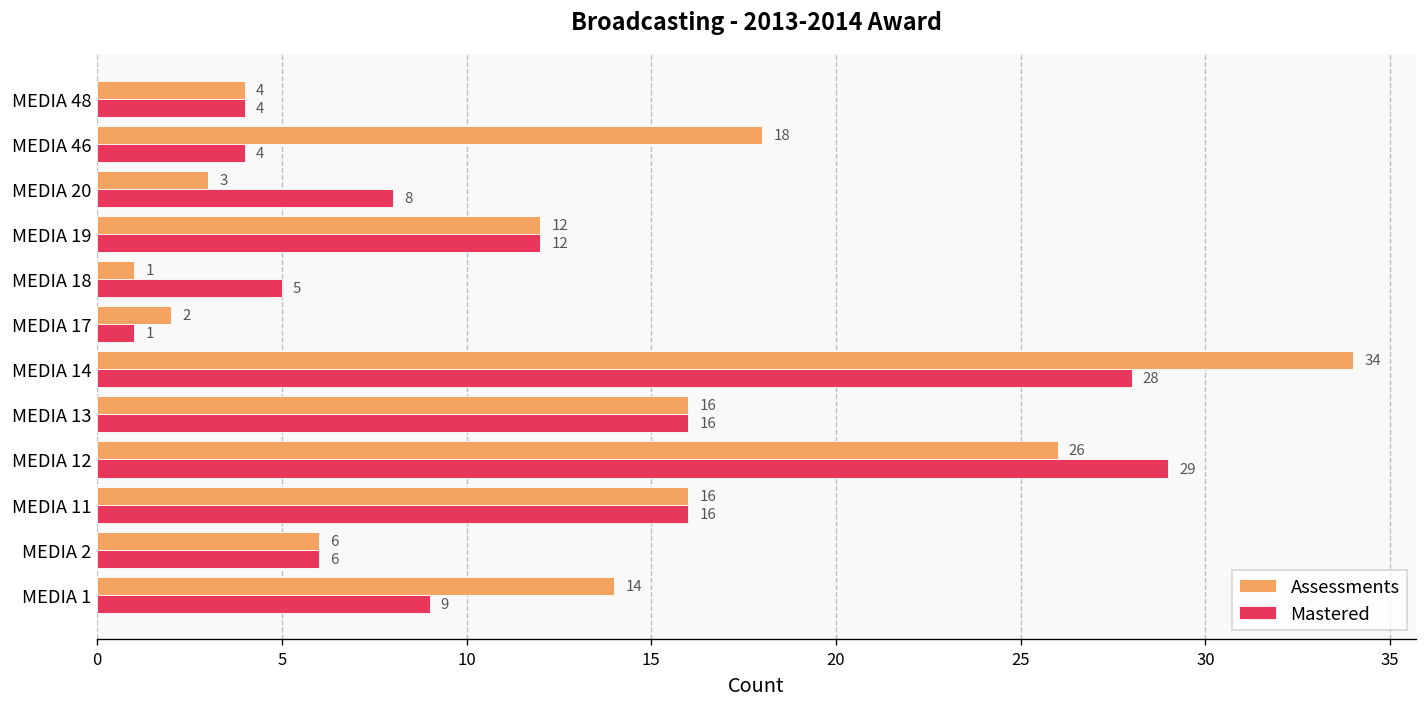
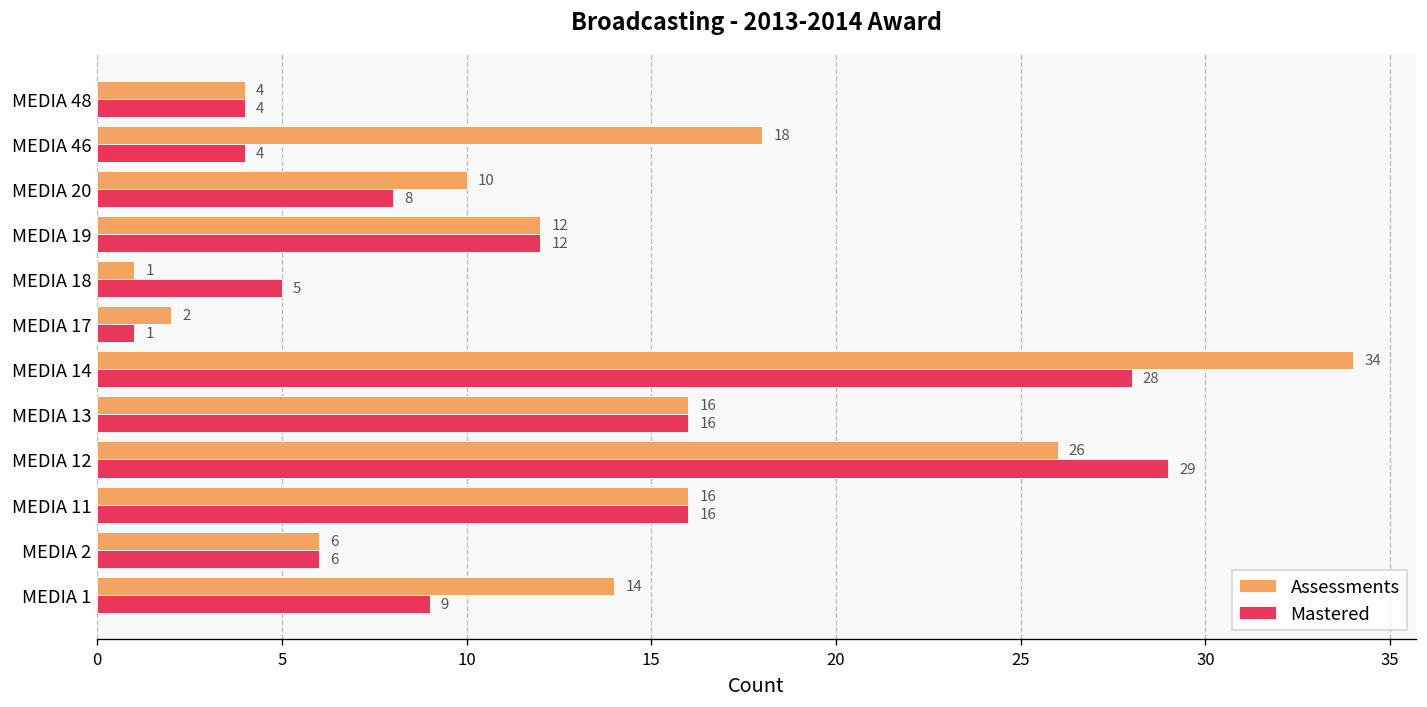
  {
    "Assessments": {
      "MEDIA 48": 4,
      "MEDIA 46": 18,
-     "MEDIA 20": 3,
+     "MEDIA 20": 10,
      "MEDIA 19": 12,
      "MEDIA 18": 1,
      "MEDIA 17": 2,
      "MEDIA 14": 34,
      "MEDIA 13": 16,
      "MEDIA 12": 26,
      "MEDIA 11": 16,
      "MEDIA 2": 6,
      "MEDIA 1": 14
    },
    "Mastered": {
      "MEDIA 48": 4,
      "MEDIA 46": 4,
      "MEDIA 20": 8,
      "MEDIA 19": 12,
      "MEDIA 18": 5,
      "MEDIA 17": 1,
      "MEDIA 14": 28,
      "MEDIA 13": 16,
      "MEDIA 12": 29,
      "MEDIA 11": 16,
      "MEDIA 2": 6,
      "MEDIA 1": 9
    }
  }
